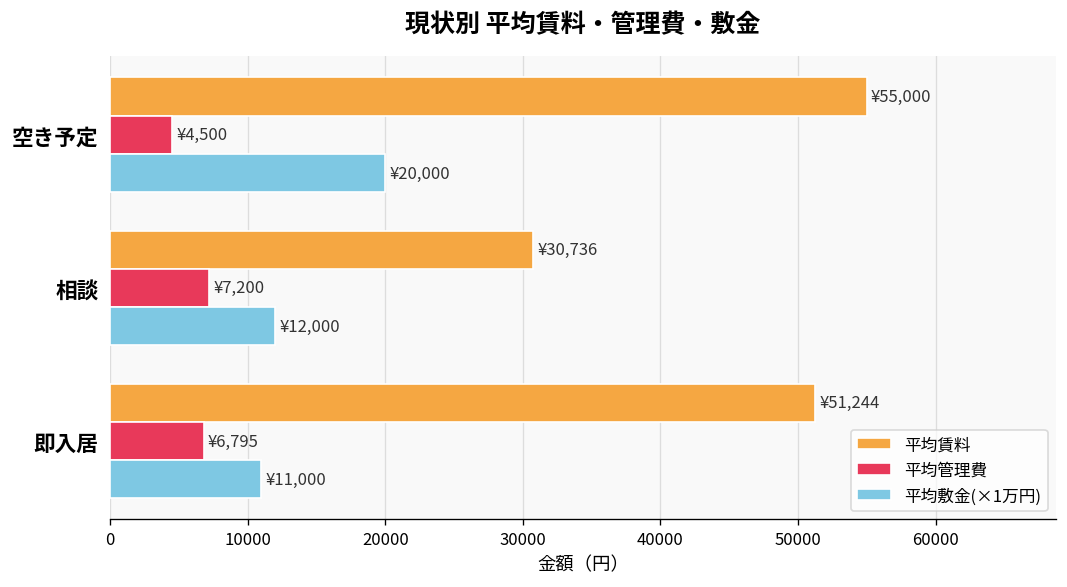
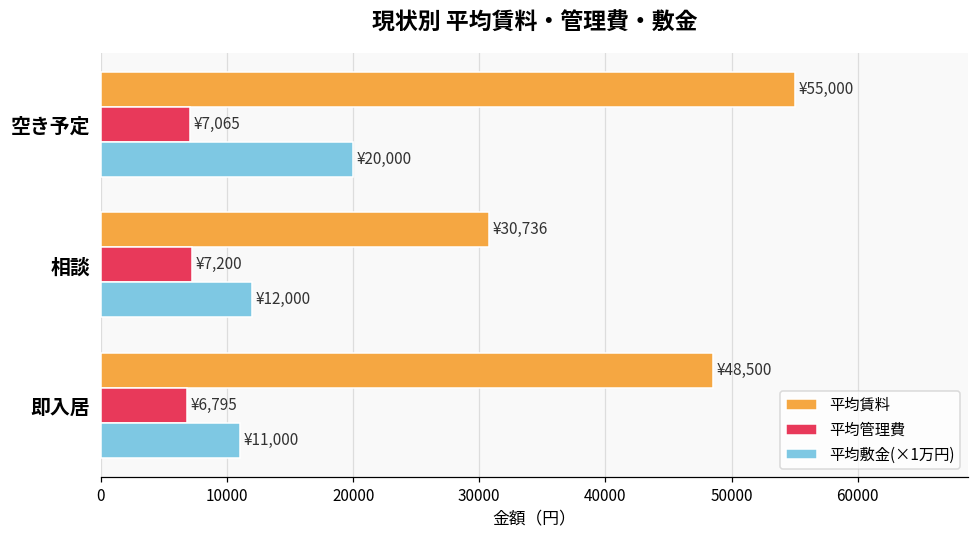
  {
    "平均賃料": {
      "空き予定": "¥55,000",
      "相談": "¥30,736",
-     "即入居": "¥51,244"
+     "即入居": "¥48,500"
    },
    "平均管理費": {
-     "空き予定": "¥4,500",
+     "空き予定": "¥7,065",
      "相談": "¥7,200",
      "即入居": "¥6,795"
    },
    "平均敷金(×1万円)": {
      "空き予定": "¥20,000",
      "相談": "¥12,000",
      "即入居": "¥11,000"
    }
  }
